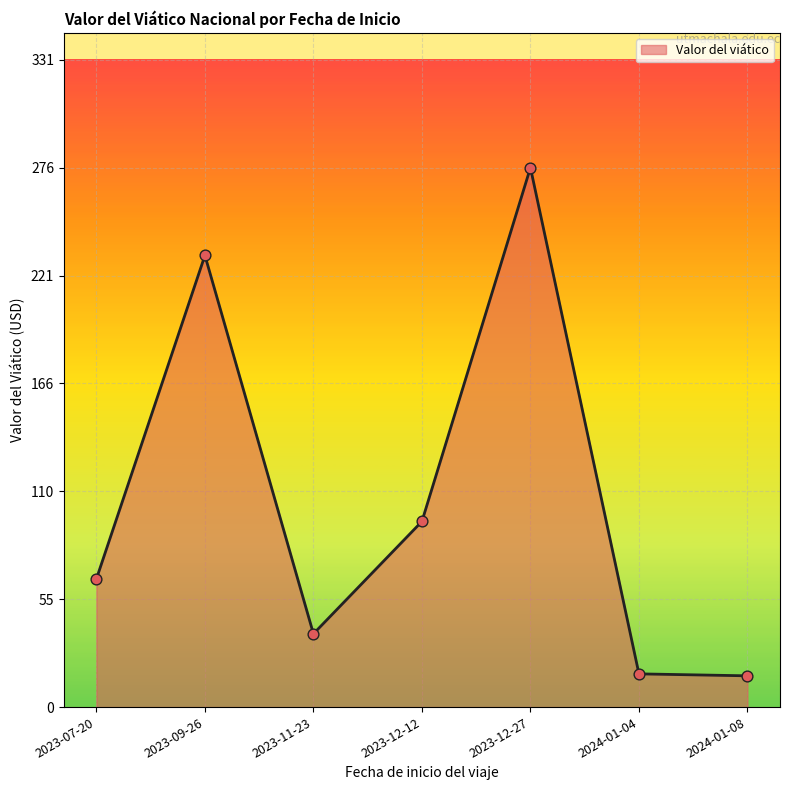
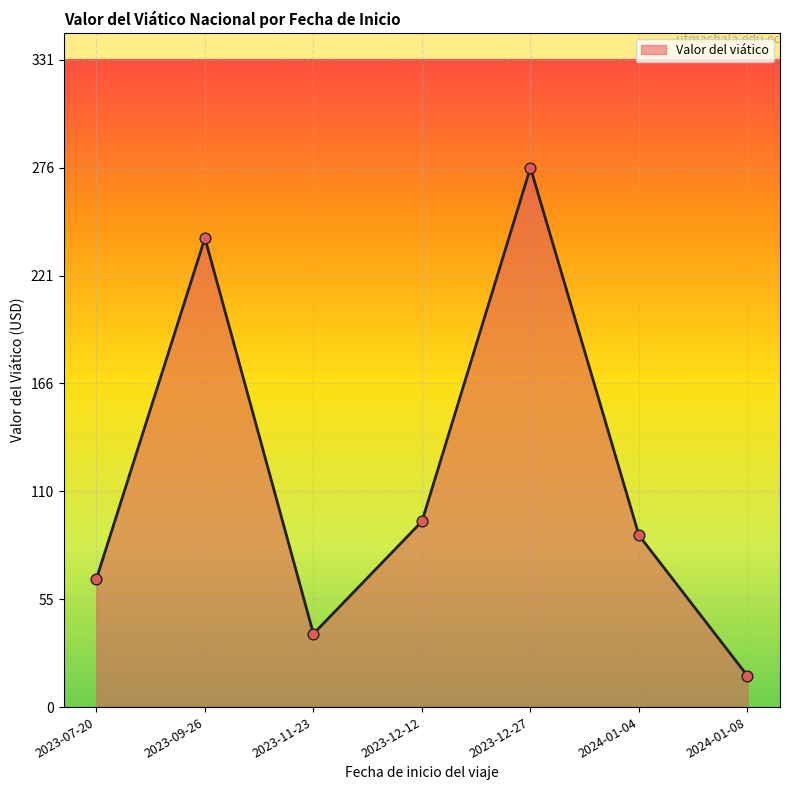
  {
    "2023-07-20": 66,
-   "2023-09-26": 231,
+   "2023-09-26": 240,
    "2023-11-23": 38,
    "2023-12-12": 95,
    "2023-12-27": 276,
-   "2024-01-04": 17,
+   "2024-01-04": 88,
    "2024-01-08": 16
  }
